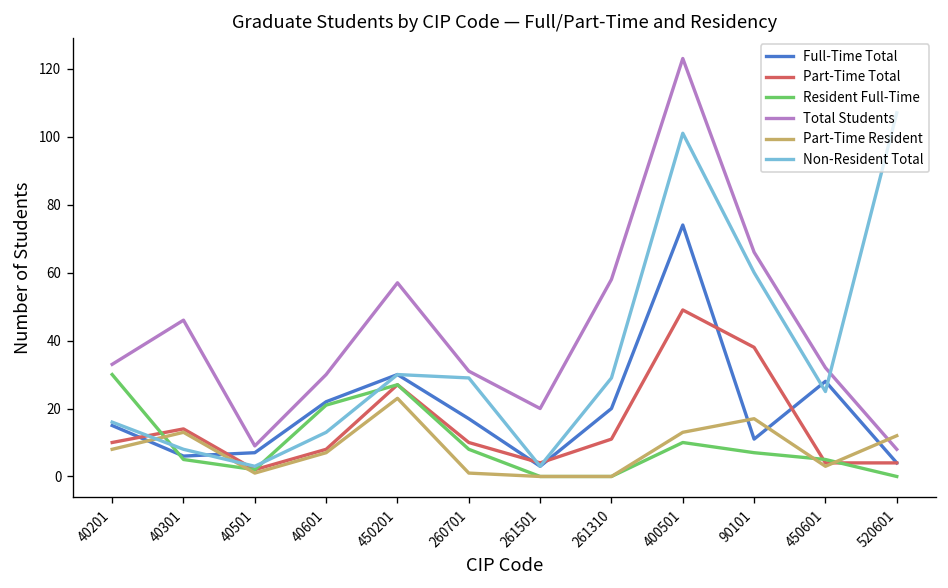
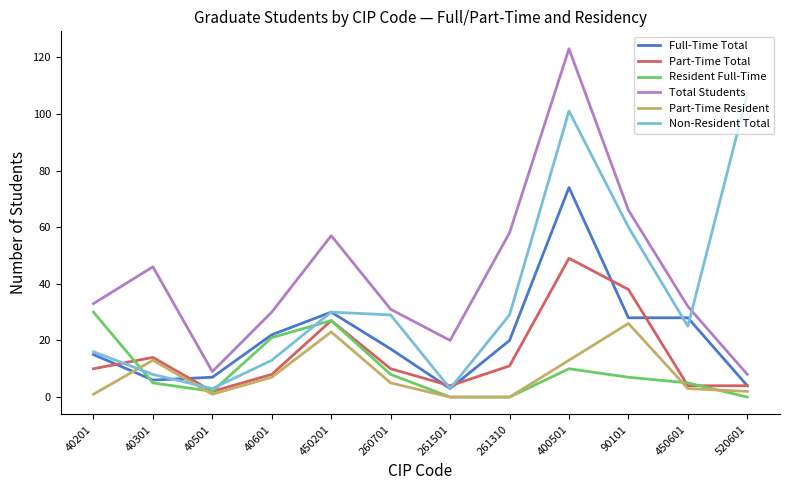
  {
    "Full-Time Total": {
      "40201": 15,
      "40301": 6,
      "40501": 7,
      "40601": 22,
      "260701": 17,
      "261310": 20,
      "400501": 74,
-     "90101": 11,
+     "90101": 28,
      "450601": 28
    },
    "Part-Time Total": {
      "40201": 10,
      "40301": 14,
      "40601": 8,
      "260701": 10,
      "261501": 4,
      "261310": 11,
      "400501": 49,
      "90101": 38,
      "450601": 4
    },
    "Resident Full-Time": {
      "40201": 30,
      "40301": 5,
      "40601": 21,
      "260701": 8,
      "400501": 10,
      "90101": 7,
      "450601": 5,
      "520601": 0
    },
    "Total Students": {
      "40201": 33,
      "40301": 46,
      "40501": 9,
      "40601": 30,
      "450201": 57,
      "260701": 31,
      "261501": 20,
      "261310": 58,
      "400501": 123,
      "90101": 66,
      "450601": 32,
      "520601": 8
    },
    "Part-Time Resident": {
-     "40201": 8,
+     "40201": 1,
      "40301": 13,
      "40501": 1,
      "40601": 7,
      "450201": 23,
-     "260701": 1,
+     "260701": 5,
      "400501": 13,
-     "90101": 17,
+     "90101": 26,
      "450601": 3,
-     "520601": 12
+     "520601": 2
    },
    "Non-Resident Total": {
      "40201": 16,
      "40301": 8,
      "40501": 3,
      "40601": 13,
      "260701": 29,
      "261310": 29,
      "400501": 101,
      "90101": 60,
      "450601": 25
    }
  }
